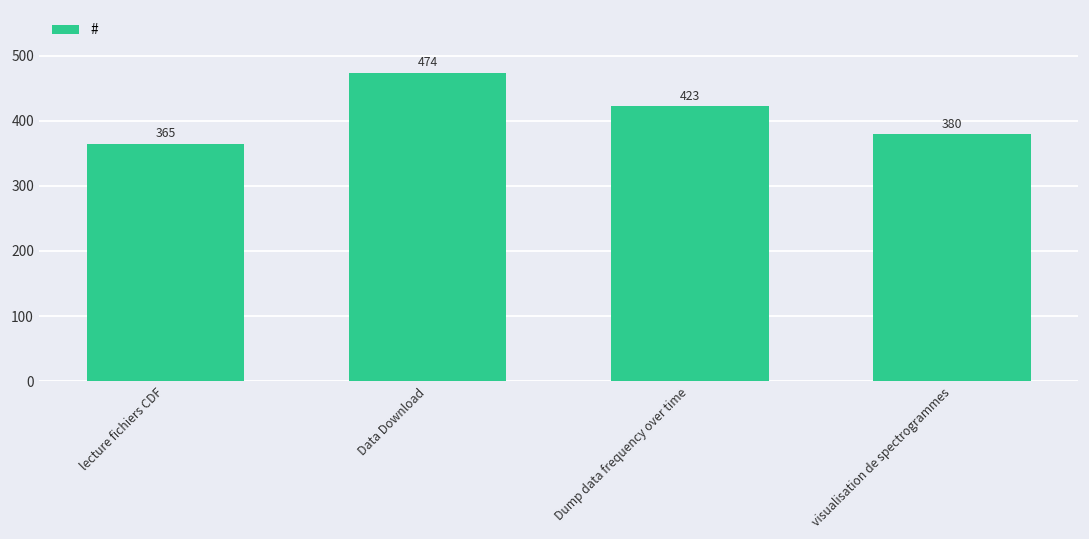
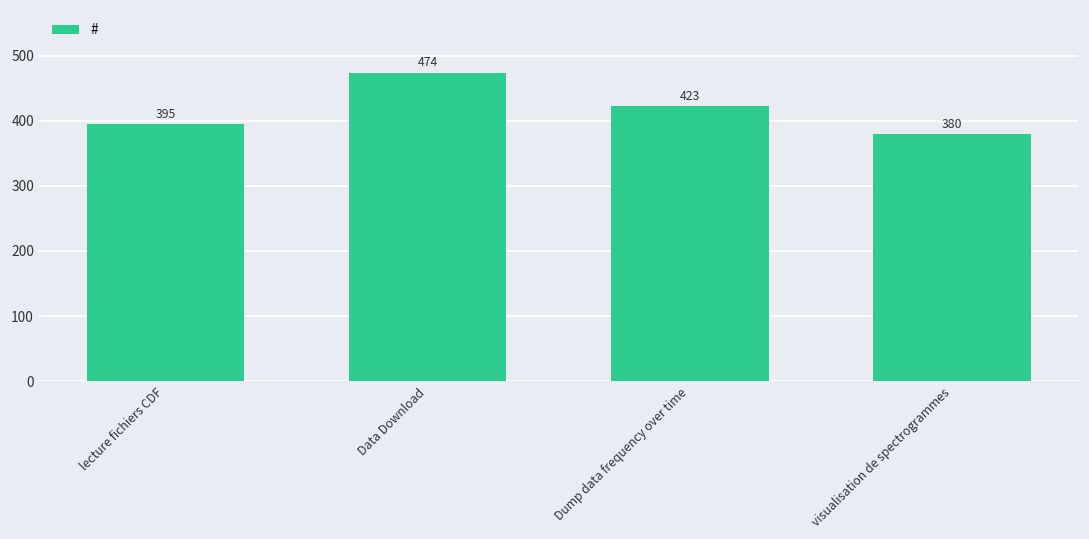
  {
-   "lecture fichiers CDF": 365,
+   "lecture fichiers CDF": 395,
    "Data Download": 474,
    "Dump data frequency over time": 423,
    "visualisation de spectrogrammes": 380
  }
